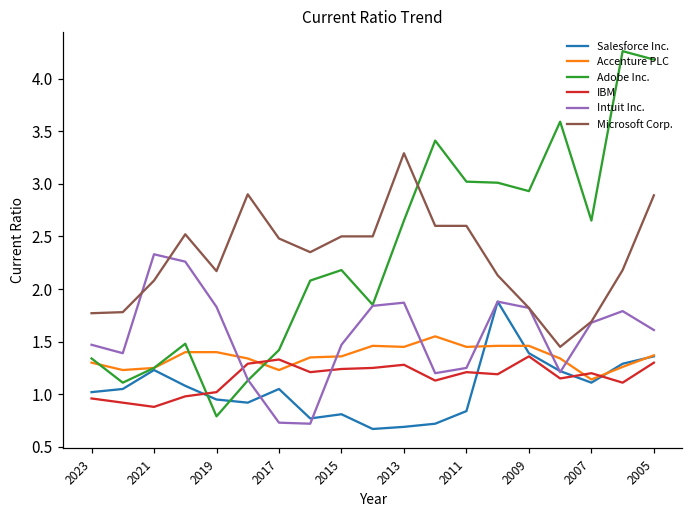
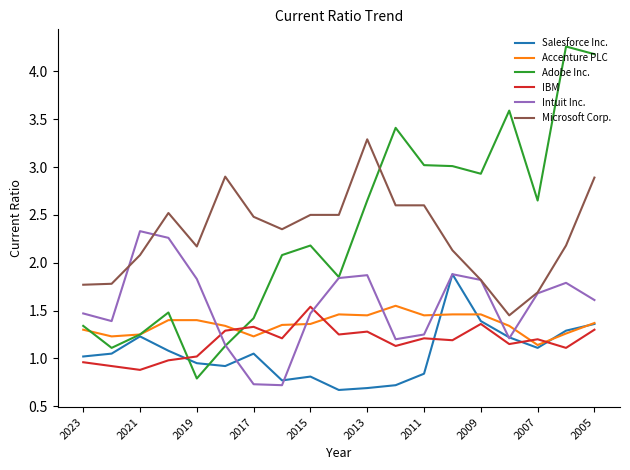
  {
    "Salesforce Inc.": {
      "2023": 1.0,
      "2019": 1.0,
      "2017": 1.1,
      "2015": 0.8,
      "2013": 0.7,
      "2011": 0.8,
      "2009": 1.4,
      "2007": 1.1
    },
    "Accenture PLC": {
      "2023": 1.3,
      "2019": 1.4,
      "2017": 1.2,
      "2015": 1.4,
      "2013": 1.5,
      "2011": 1.5,
      "2009": 1.5,
      "2007": 1.1
    },
    "Adobe Inc.": {
      "2023": 1.3,
      "2019": 0.8,
      "2017": 1.4,
      "2015": 2.2,
      "2013": 2.7,
      "2011": 3.0,
      "2009": 2.9,
      "2007": 2.7,
      "2005": 4.2
    },
    "IBM": {
      "2023": 1.0,
      "2021": 0.9,
      "2019": 1.0,
      "2017": 1.3,
-     "2015": 1.2,
+     "2015": 1.5,
      "2013": 1.3,
      "2011": 1.2,
      "2009": 1.4,
      "2007": 1.2,
      "2005": 1.3
    },
    "Intuit Inc.": {
      "2023": 1.5,
      "2021": 2.3,
      "2019": 1.8,
      "2017": 0.7,
      "2015": 1.5,
      "2013": 1.9,
      "2011": 1.3,
      "2005": 1.6
    },
    "Microsoft Corp.": {
      "2023": 1.8,
      "2021": 2.1,
      "2019": 2.2,
      "2017": 2.5,
      "2015": 2.5,
      "2013": 3.3,
      "2011": 2.6,
      "2005": 2.9
    }
  }
